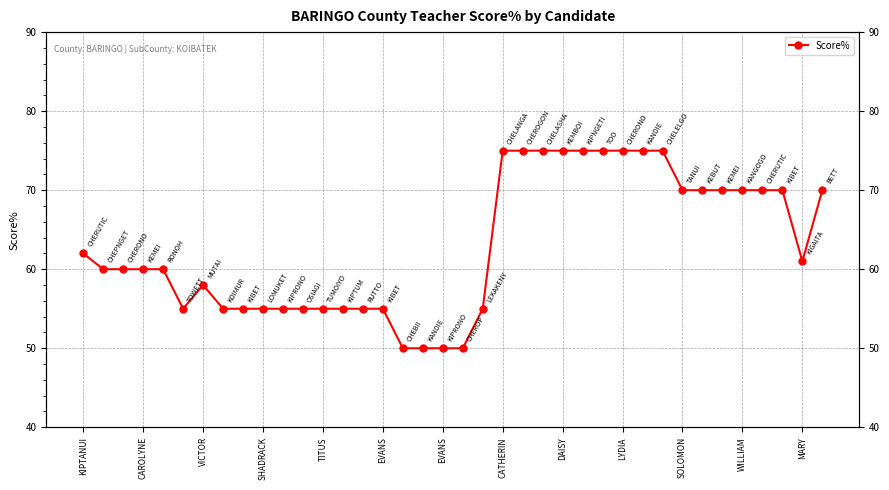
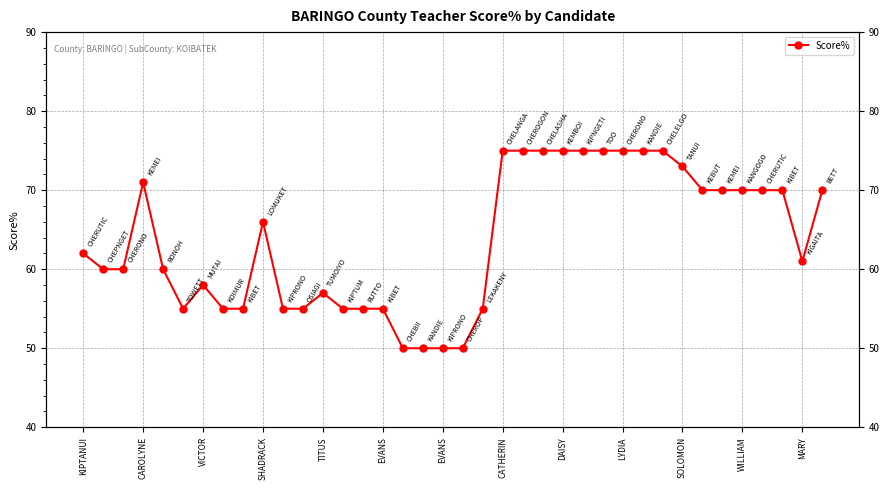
  {
    "KIPTANUI": 62,
-   "CAROLYNE": 60,
+   "CAROLYNE": 71,
    "VICTOR": 58,
-   "SHADRACK": 55,
-   "TITUS": 55,
+   "SHADRACK": 66,
+   "TITUS": 57,
    "CATHERIN": 75,
    "DAISY": 75,
    "LYDIA": 75,
-   "SOLOMON": 70,
+   "SOLOMON": 73,
    "WILLIAM": 70,
    "MARY": 61
  }
